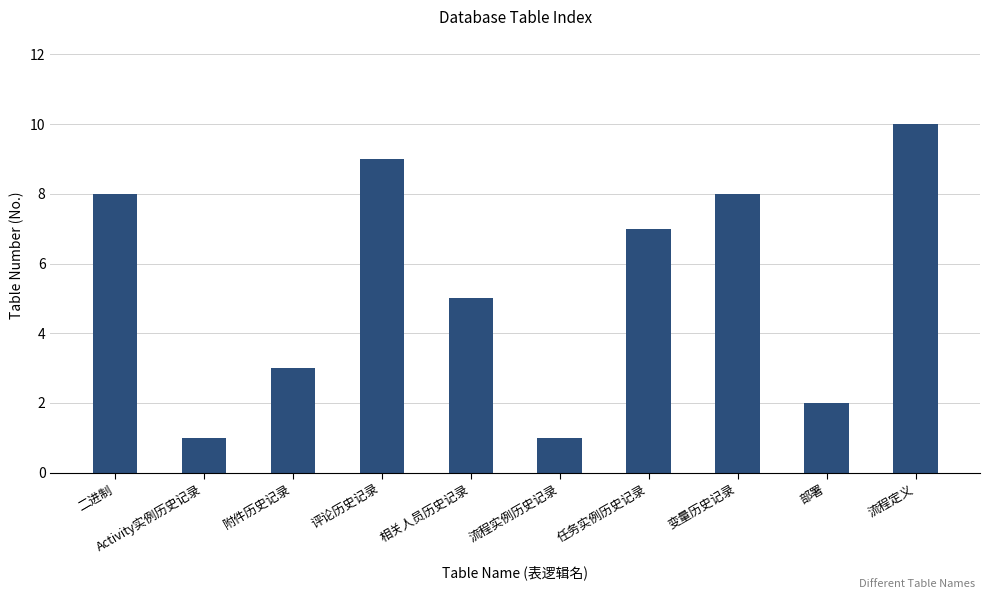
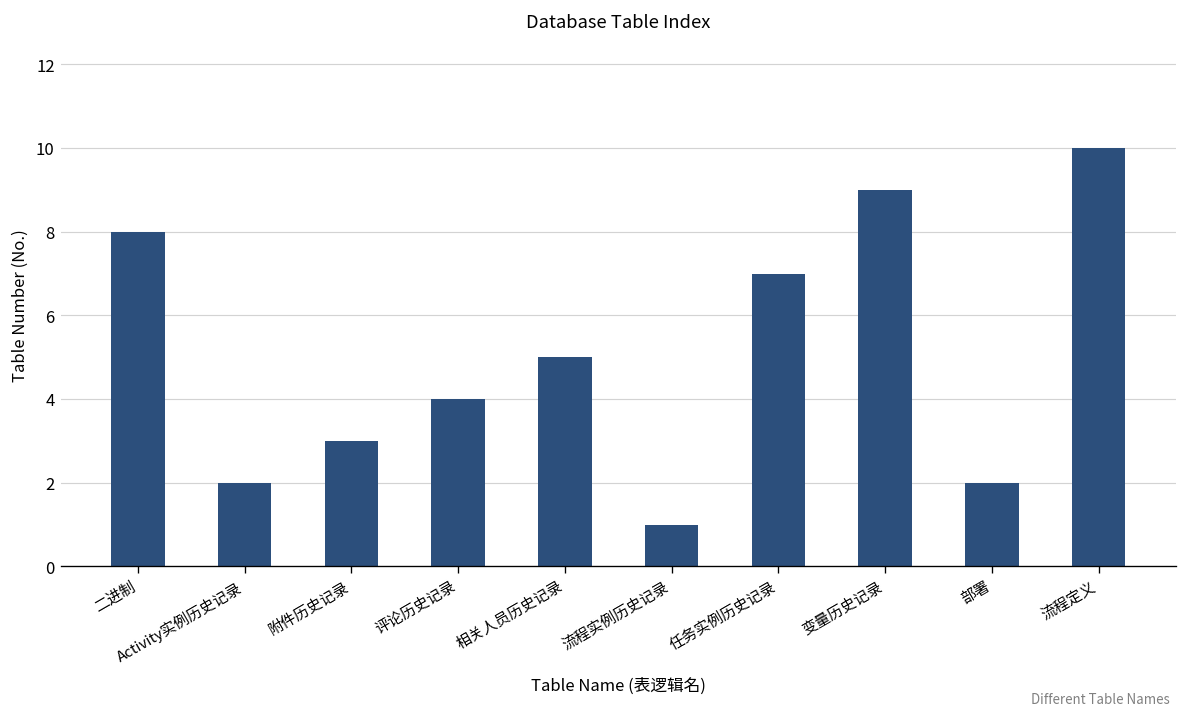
  {
    "二进制": 8,
-   "Activity实例历史记录": 1,
+   "Activity实例历史记录": 2,
    "附件历史记录": 3,
-   "评论历史记录": 9,
+   "评论历史记录": 4,
    "相关人员历史记录": 5,
    "流程实例历史记录": 1,
    "任务实例历史记录": 7,
-   "变量历史记录": 8,
+   "变量历史记录": 9,
    "部署": 2,
    "流程定义": 10
  }
